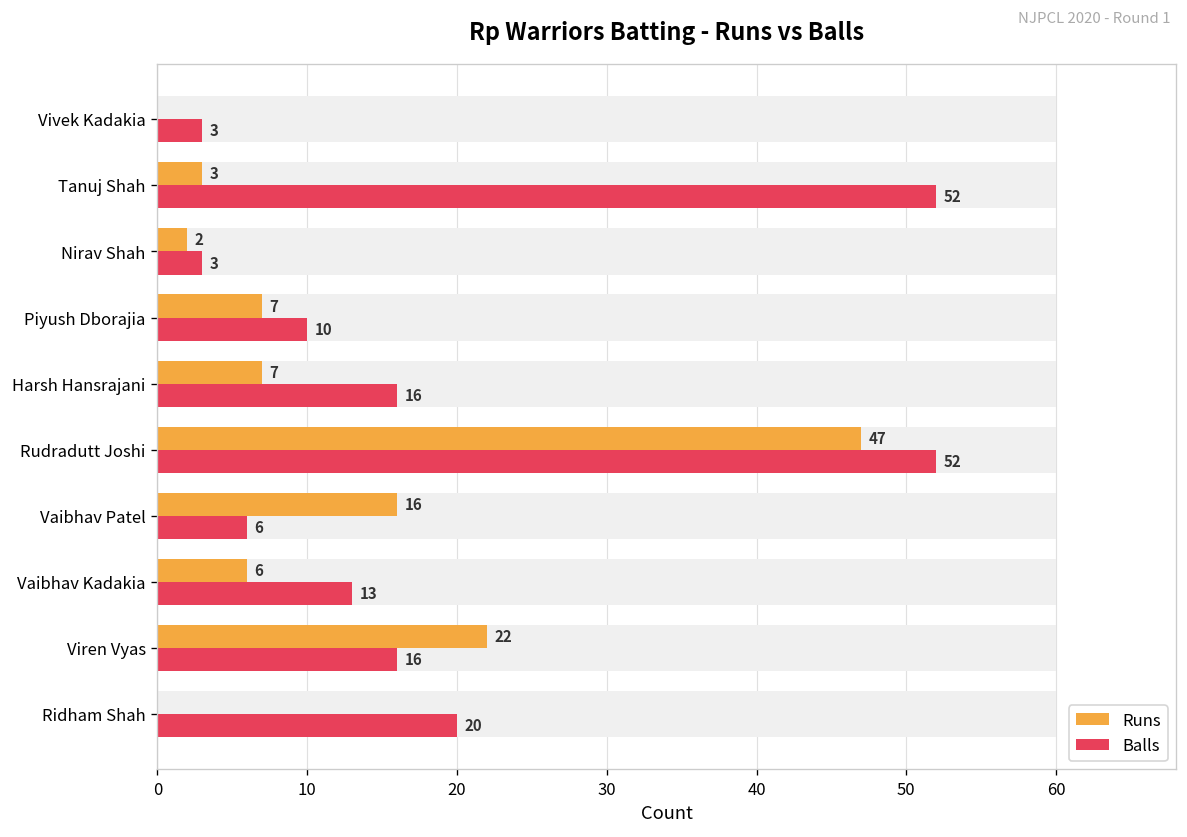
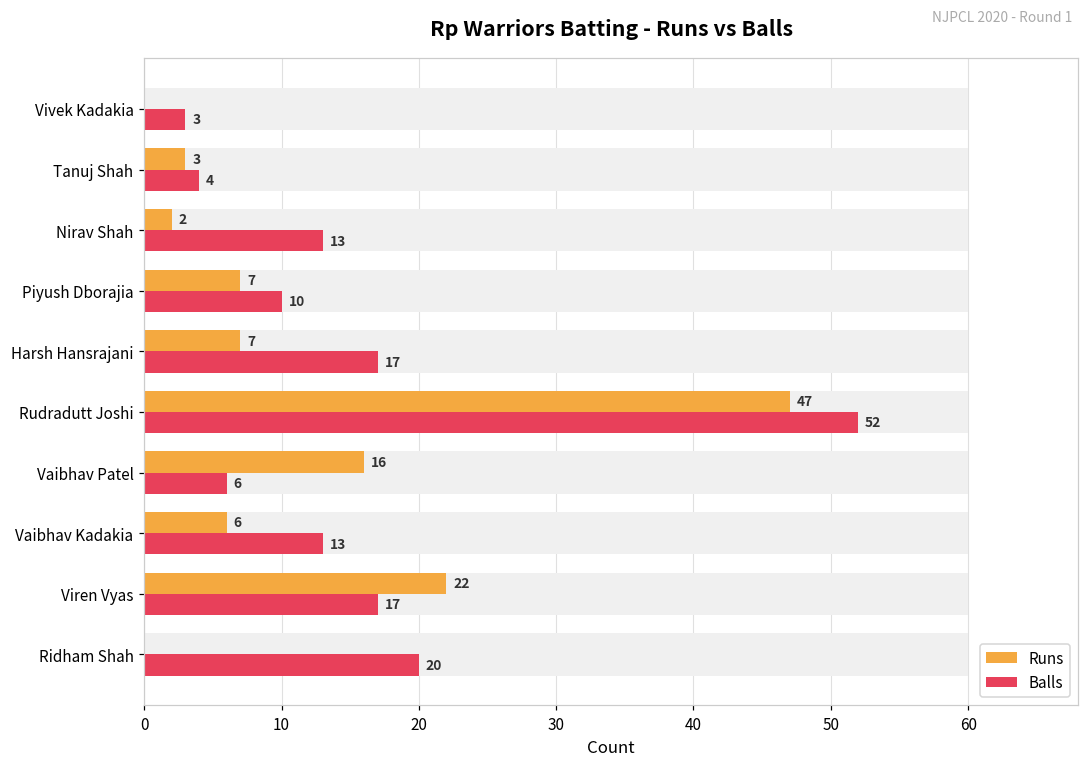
  {
    "Runs": {
      "Vivek Kadakia": 0.0,
      "Ridham Shah": 0.0
    },
    "Balls": {
-     "Tanuj Shah": 52,
-     "Nirav Shah": 3,
-     "Harsh Hansrajani": 16,
-     "Viren Vyas": 16
+     "Tanuj Shah": 4,
+     "Nirav Shah": 13,
+     "Harsh Hansrajani": 17,
+     "Viren Vyas": 17
    }
  }
